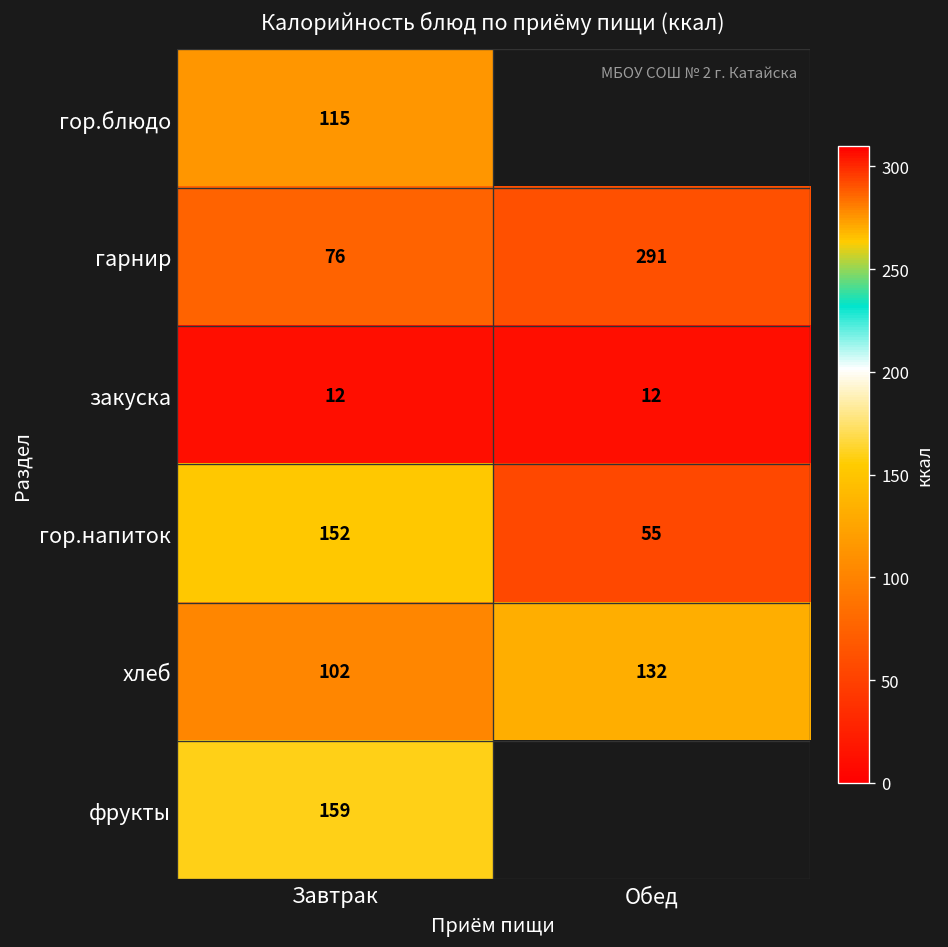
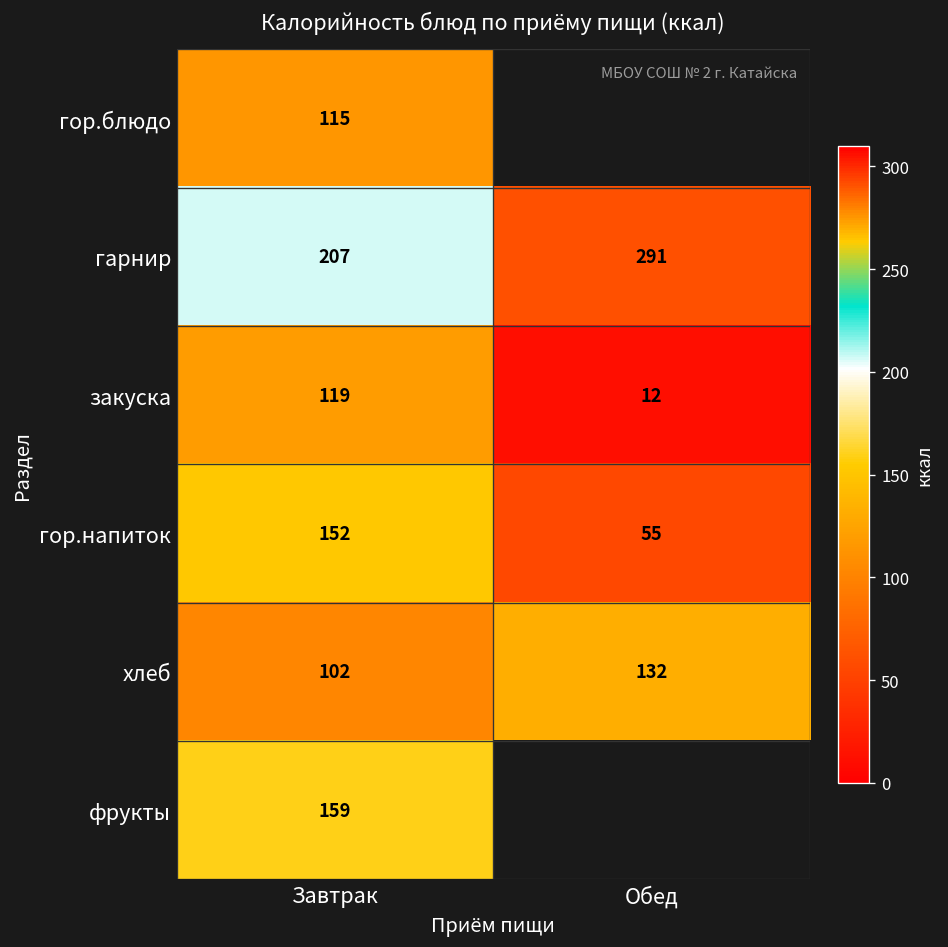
  {
    "гор.блюдо": {
      "Завтрак": 115
    },
    "гарнир": {
-     "Завтрак": 76,
+     "Завтрак": 207,
      "Обед": 291
    },
    "закуска": {
-     "Завтрак": 12,
+     "Завтрак": 119,
      "Обед": 12
    },
    "гор.напиток": {
      "Завтрак": 152,
      "Обед": 55
    },
    "хлеб": {
      "Завтрак": 102,
      "Обед": 132
    },
    "фрукты": {
      "Завтрак": 159
    }
  }
